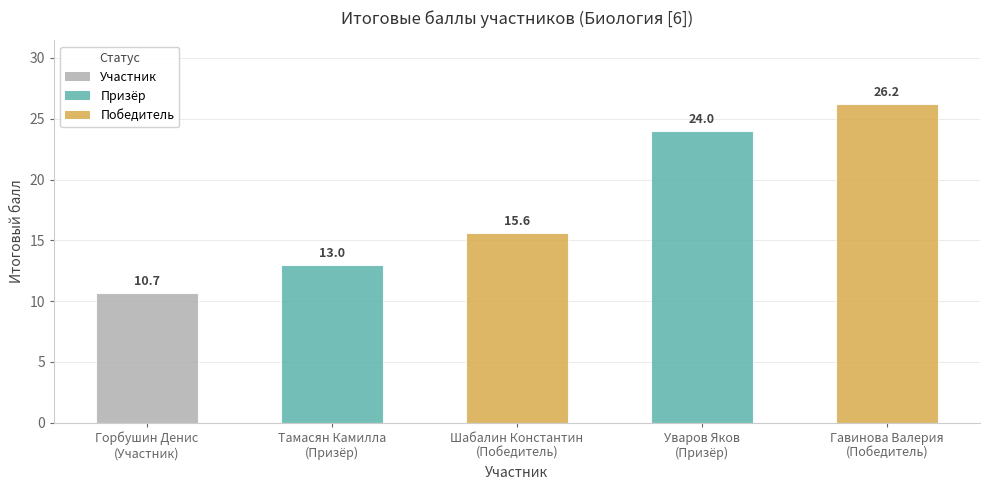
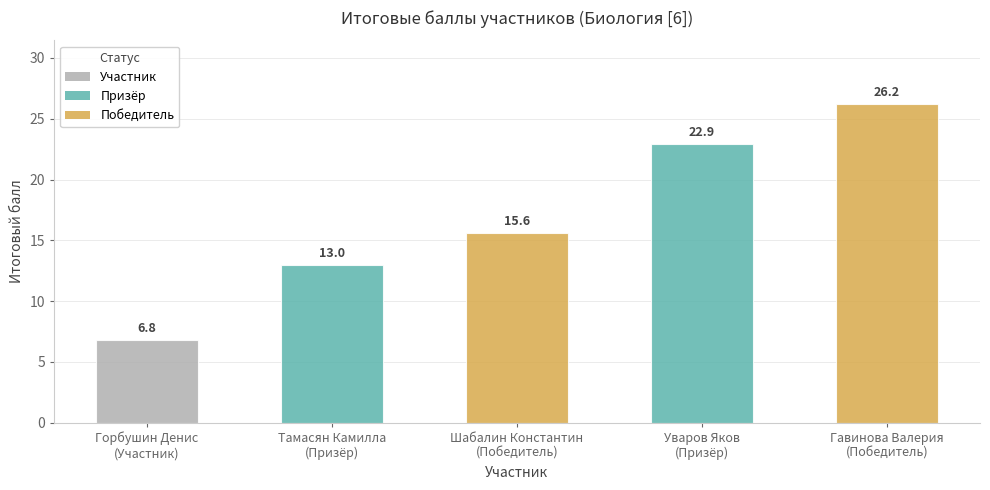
  {
-   "Горбушин Денис (Участник)": 10.7,
+   "Горбушин Денис (Участник)": 6.8,
    "Тамасян Камилла (Призёр)": 13.0,
    "Шабалин Константин (Победитель)": 15.6,
-   "Уваров Яков (Призёр)": 24.0,
+   "Уваров Яков (Призёр)": 22.9,
    "Гавинова Валерия (Победитель)": 26.2
  }
